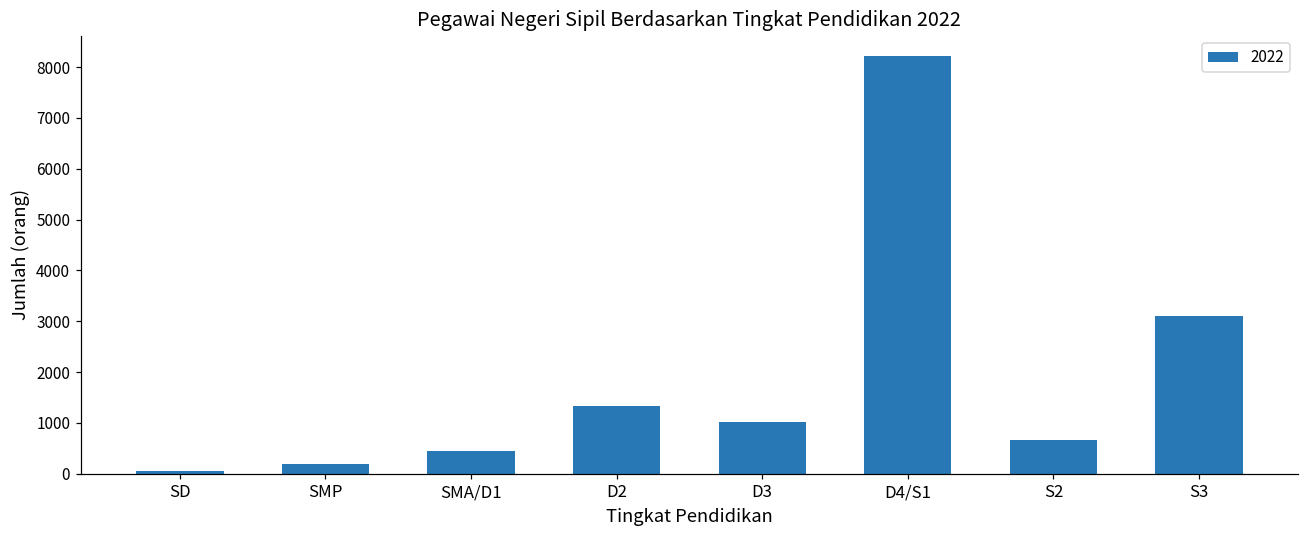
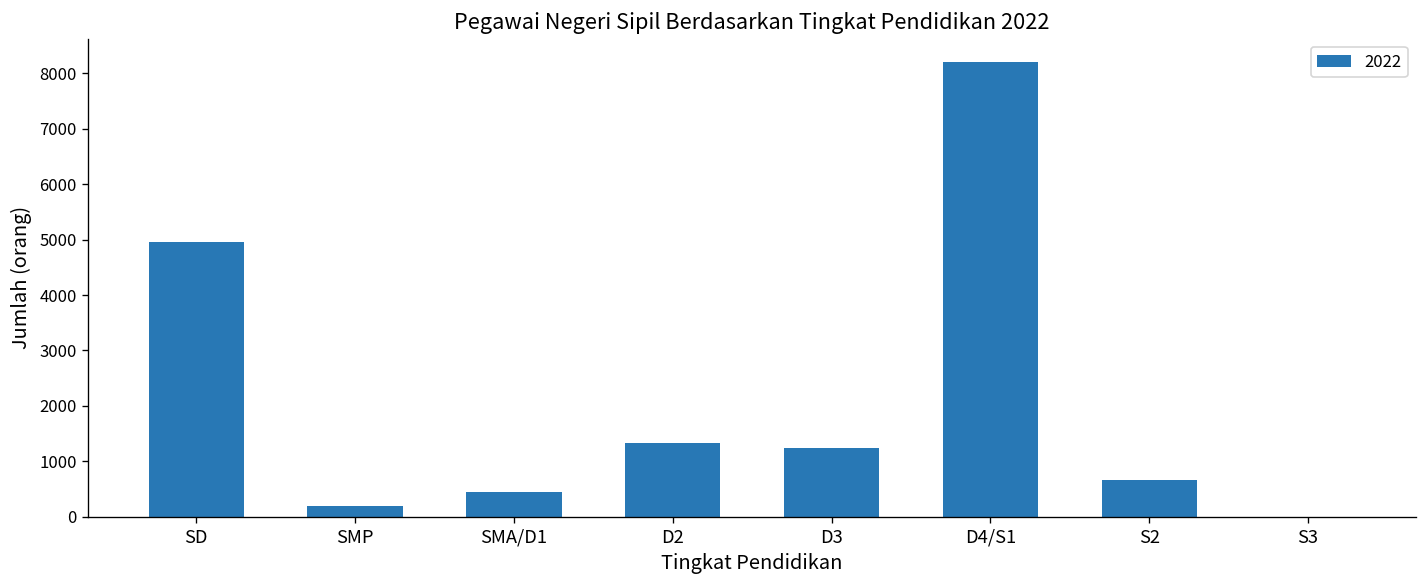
  {
-   "SD": 100,
+   "SD": 5000,
    "SMP": 200,
    "SMA/D1": 400,
    "D2": 1300,
-   "D3": 1000,
+   "D3": 1200,
    "D4/S1": 8200,
    "S2": 700,
-   "S3": 3100
+   "S3": 0
  }
